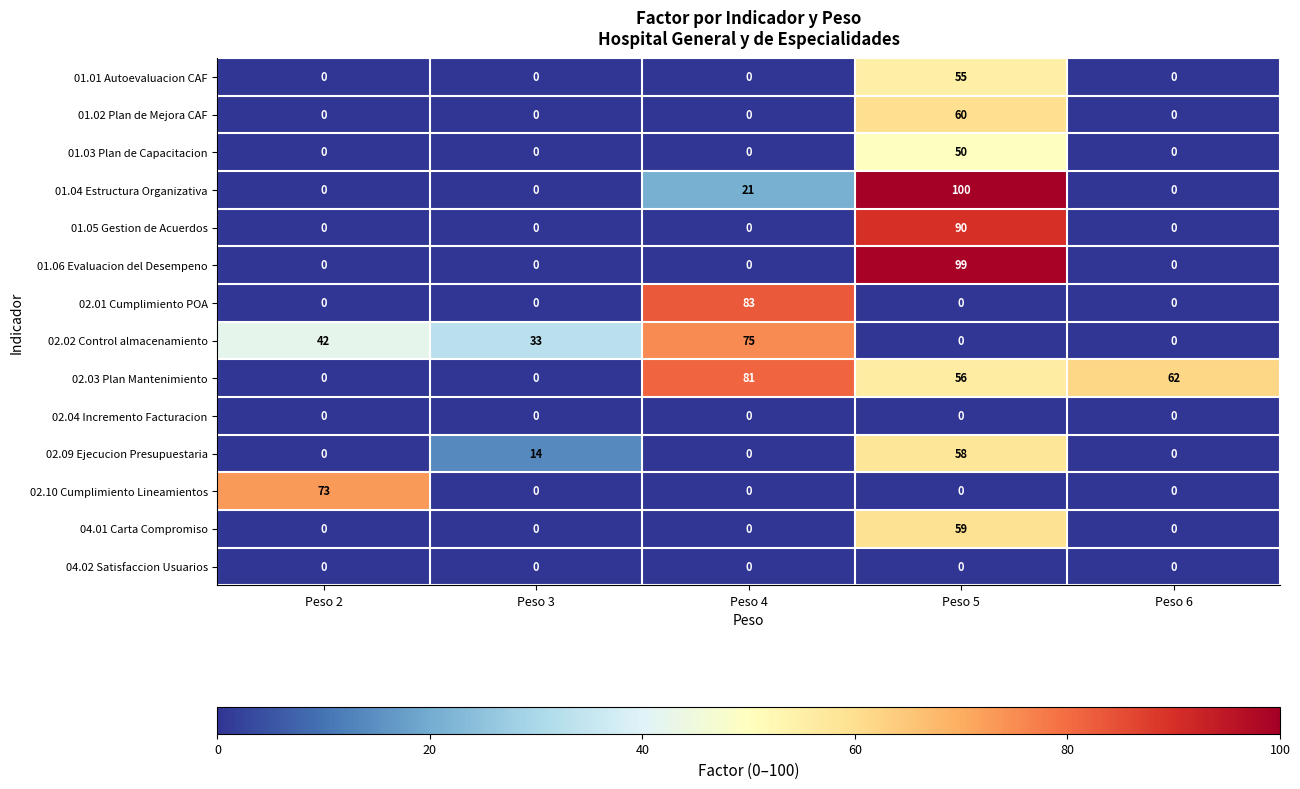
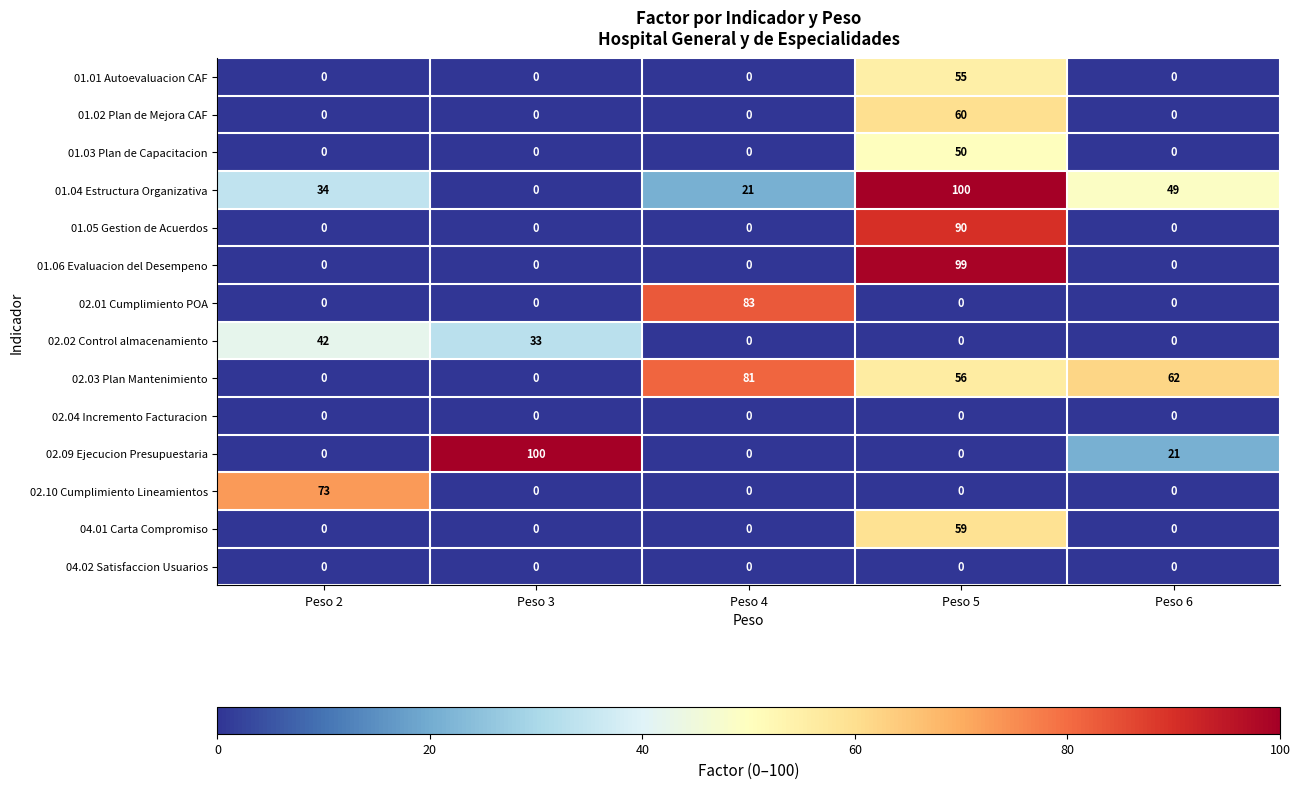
  {
    "01.01 Autoevaluacion CAF": {
      "Peso 2": 0,
      "Peso 3": 0,
      "Peso 4": 0,
      "Peso 5": 55,
      "Peso 6": 0
    },
    "01.02 Plan de Mejora CAF": {
      "Peso 2": 0,
      "Peso 3": 0,
      "Peso 4": 0,
      "Peso 5": 60,
      "Peso 6": 0
    },
    "01.03 Plan de Capacitacion": {
      "Peso 2": 0,
      "Peso 3": 0,
      "Peso 4": 0,
      "Peso 5": 50,
      "Peso 6": 0
    },
    "01.04 Estructura Organizativa": {
-     "Peso 2": 0,
+     "Peso 2": 34,
      "Peso 3": 0,
      "Peso 4": 21,
      "Peso 5": 100,
-     "Peso 6": 0
+     "Peso 6": 49
    },
    "01.05 Gestion de Acuerdos": {
      "Peso 2": 0,
      "Peso 3": 0,
      "Peso 4": 0,
      "Peso 5": 90,
      "Peso 6": 0
    },
    "01.06 Evaluacion del Desempeno": {
      "Peso 2": 0,
      "Peso 3": 0,
      "Peso 4": 0,
      "Peso 5": 99,
      "Peso 6": 0
    },
    "02.01 Cumplimiento POA": {
      "Peso 2": 0,
      "Peso 3": 0,
      "Peso 4": 83,
      "Peso 5": 0,
      "Peso 6": 0
    },
    "02.02 Control almacenamiento": {
      "Peso 2": 42,
      "Peso 3": 33,
-     "Peso 4": 75,
+     "Peso 4": 0,
      "Peso 5": 0,
      "Peso 6": 0
    },
    "02.03 Plan Mantenimiento": {
      "Peso 2": 0,
      "Peso 3": 0,
      "Peso 4": 81,
      "Peso 5": 56,
      "Peso 6": 62
    },
    "02.04 Incremento Facturacion": {
      "Peso 2": 0,
      "Peso 3": 0,
      "Peso 4": 0,
      "Peso 5": 0,
      "Peso 6": 0
    },
    "02.09 Ejecucion Presupuestaria": {
      "Peso 2": 0,
-     "Peso 3": 14,
+     "Peso 3": 100,
      "Peso 4": 0,
-     "Peso 5": 58,
-     "Peso 6": 0
+     "Peso 5": 0,
+     "Peso 6": 21
    },
    "02.10 Cumplimiento Lineamientos": {
      "Peso 2": 73,
      "Peso 3": 0,
      "Peso 4": 0,
      "Peso 5": 0,
      "Peso 6": 0
    },
    "04.01 Carta Compromiso": {
      "Peso 2": 0,
      "Peso 3": 0,
      "Peso 4": 0,
      "Peso 5": 59,
      "Peso 6": 0
    },
    "04.02 Satisfaccion Usuarios": {
      "Peso 2": 0,
      "Peso 3": 0,
      "Peso 4": 0,
      "Peso 5": 0,
      "Peso 6": 0
    }
  }
